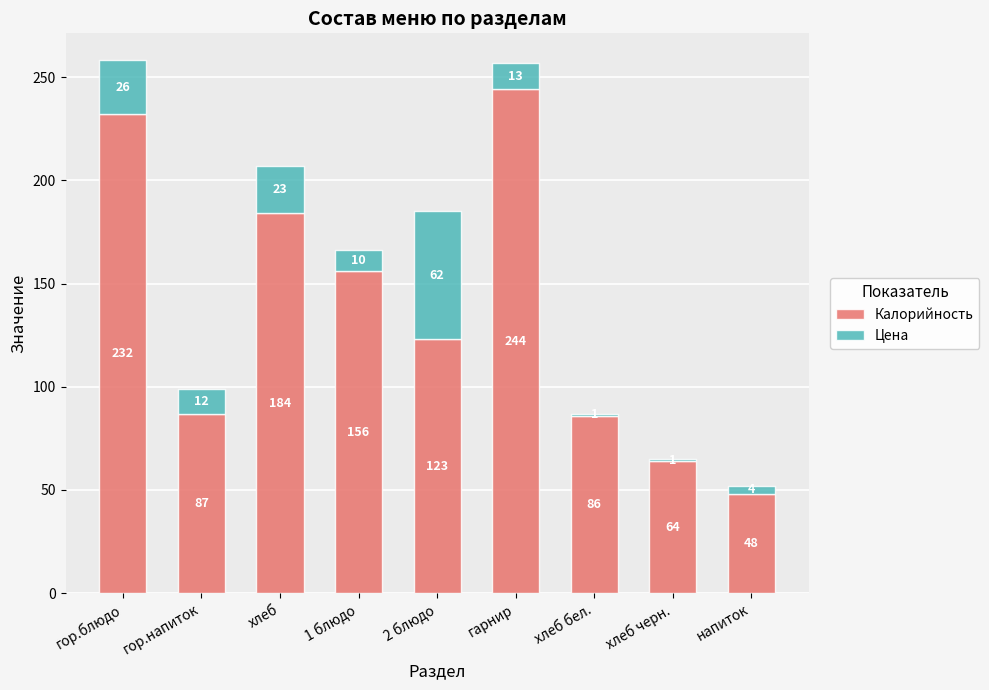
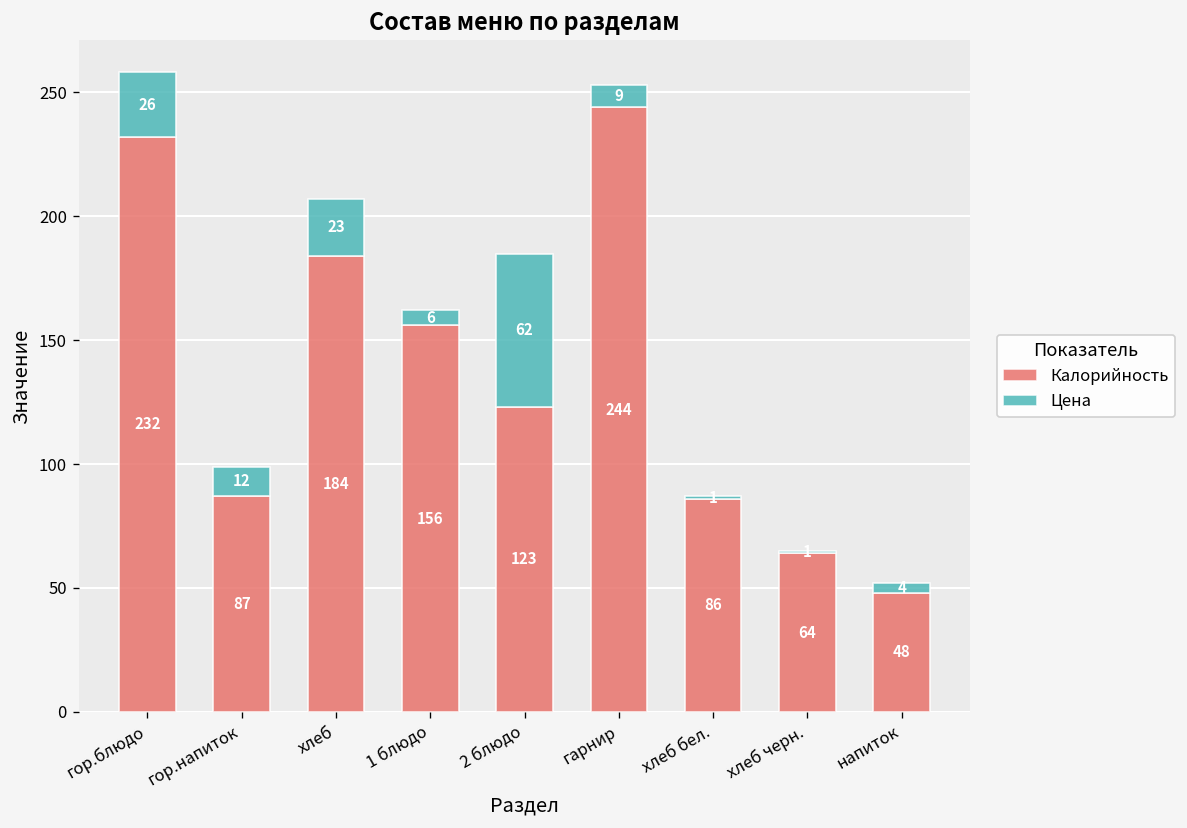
  {
    "Калорийность": {
      "гор.блюдо": 232,
      "гор.напиток": 87,
      "хлеб": 184,
      "1 блюдо": 156,
      "2 блюдо": 123,
      "гарнир": 244,
      "хлеб бел.": 86,
      "хлеб черн.": 64,
      "напиток": 48
    },
    "Цена": {
      "гор.блюдо": 26,
      "гор.напиток": 12,
      "хлеб": 23,
-     "1 блюдо": 10,
+     "1 блюдо": 6,
      "2 блюдо": 62,
-     "гарнир": 13,
+     "гарнир": 9,
      "напиток": 4
    }
  }
